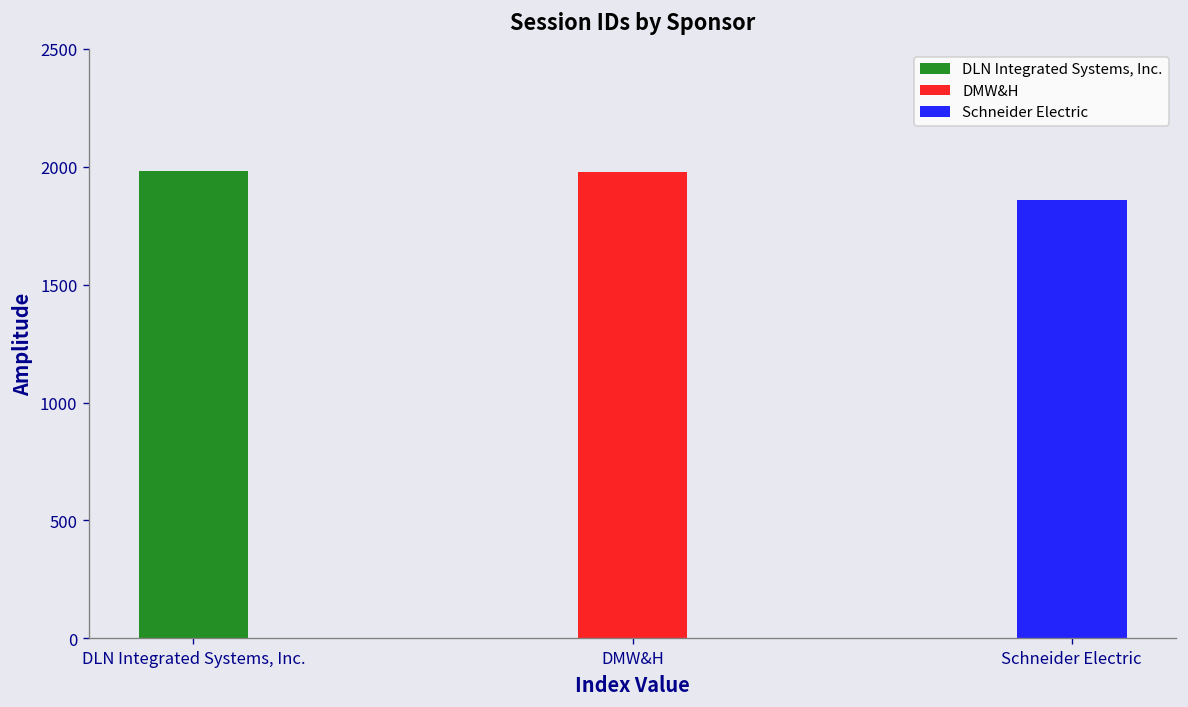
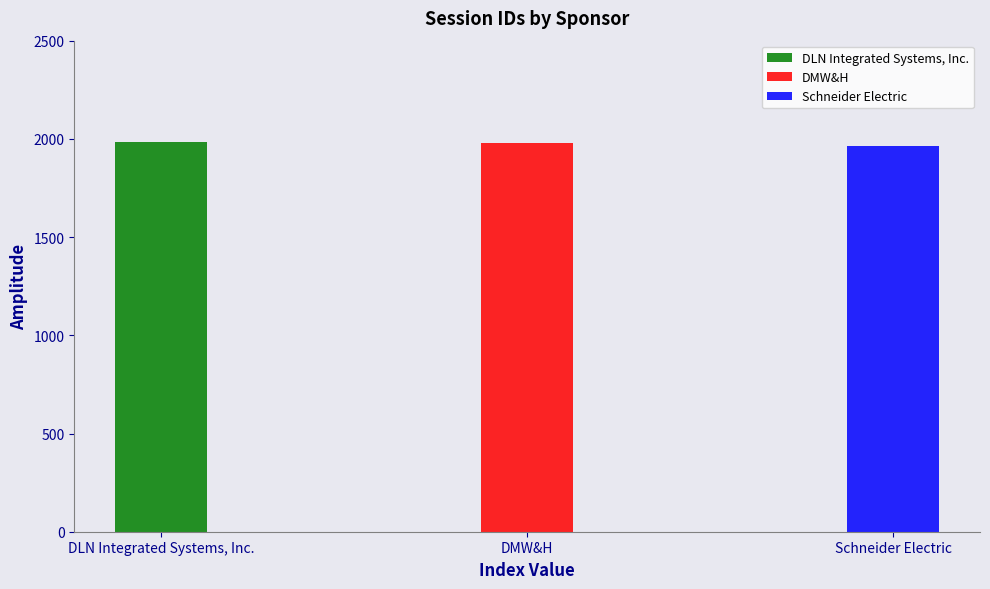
  {
    "DLN Integrated Systems, Inc.": 1980,
    "DMW&H": 1980,
-   "Schneider Electric": 1860
+   "Schneider Electric": 1970
  }
